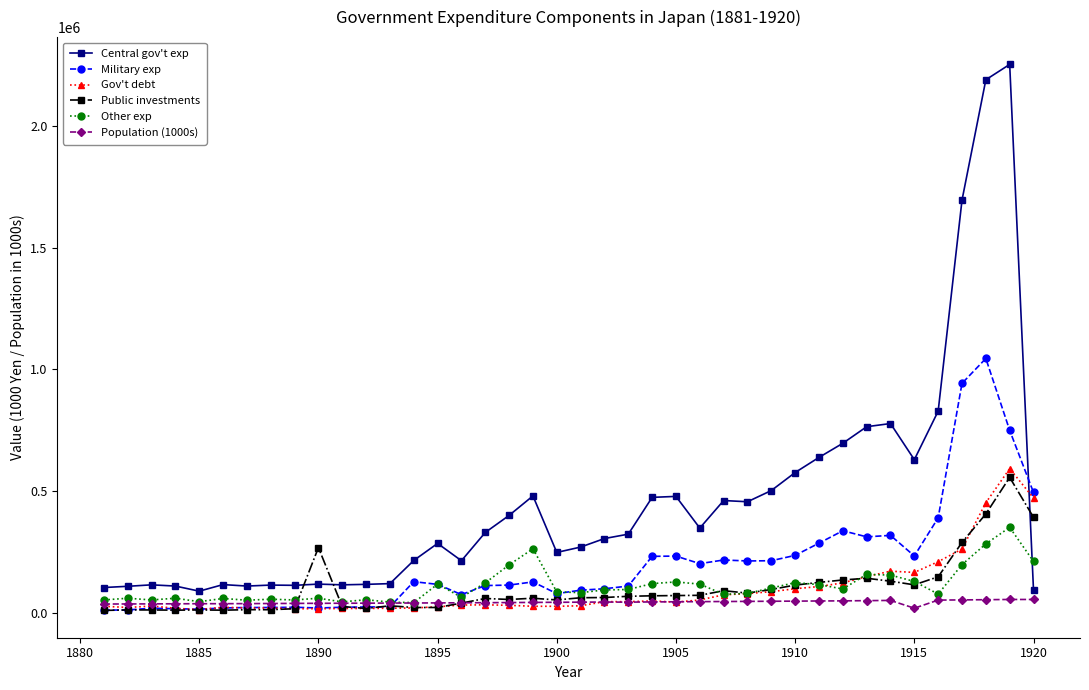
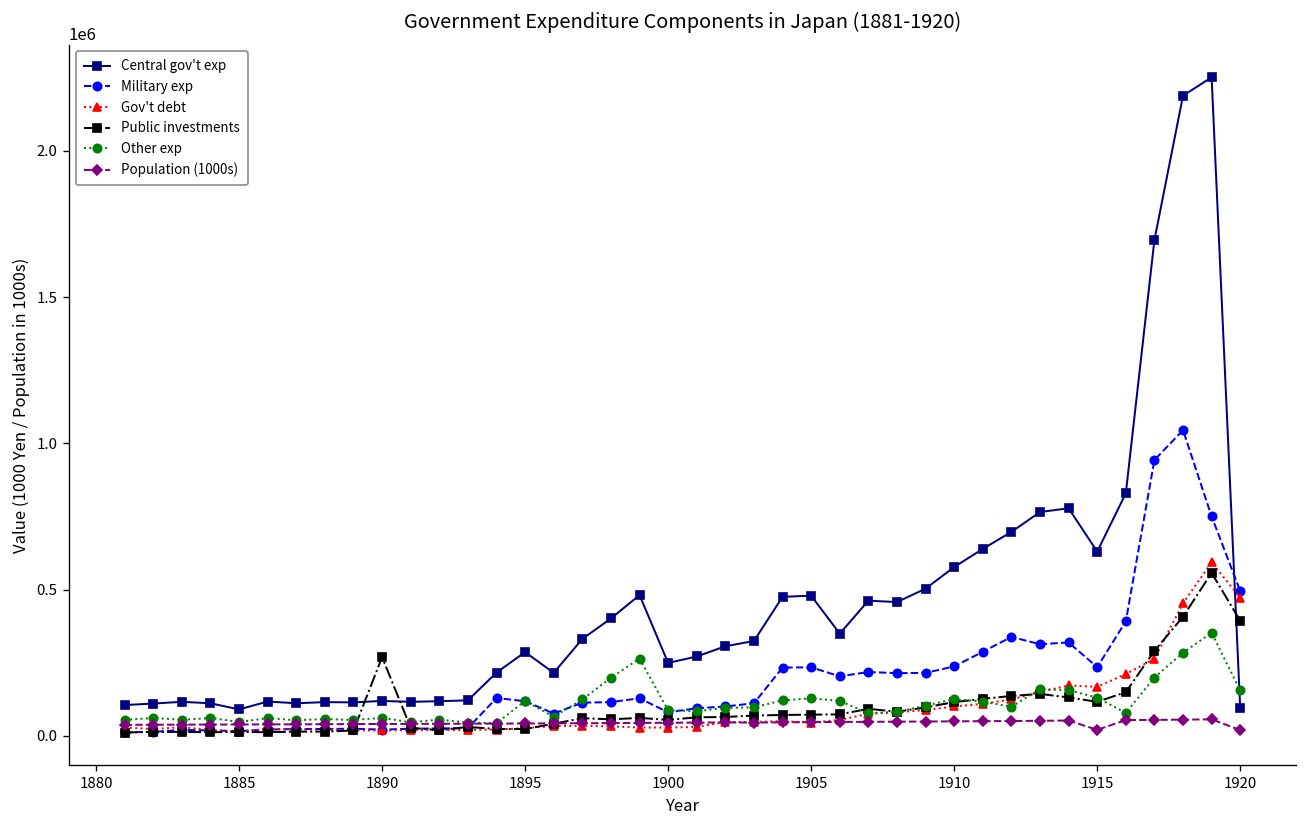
  {
    "Central gov't exp": {
      "1885": 90000,
      "1890": 120000,
      "1895": 290000,
      "1900": 250000,
      "1905": 480000,
      "1910": 580000,
      "1915": 630000,
      "1920": 90000
    },
    "Military exp": {
      "1905": 230000,
      "1910": 240000,
      "1915": 230000,
      "1920": 500000
    },
    "Gov't debt": {
      "1900": 30000,
      "1910": 100000,
      "1915": 170000,
      "1920": 470000
    },
    "Public investments": {
      "1890": 270000,
      "1905": 70000,
      "1915": 120000,
      "1920": 390000
    },
    "Other exp": {
      "1890": 60000,
      "1905": 130000,
      "1915": 130000,
-     "1920": 210000
+     "1920": 150000
    },
    "Population (1000s)": {
      "1890": 40000,
      "1895": 40000,
      "1910": 50000,
      "1915": 20000,
-     "1920": 60000
+     "1920": 20000
    }
  }
